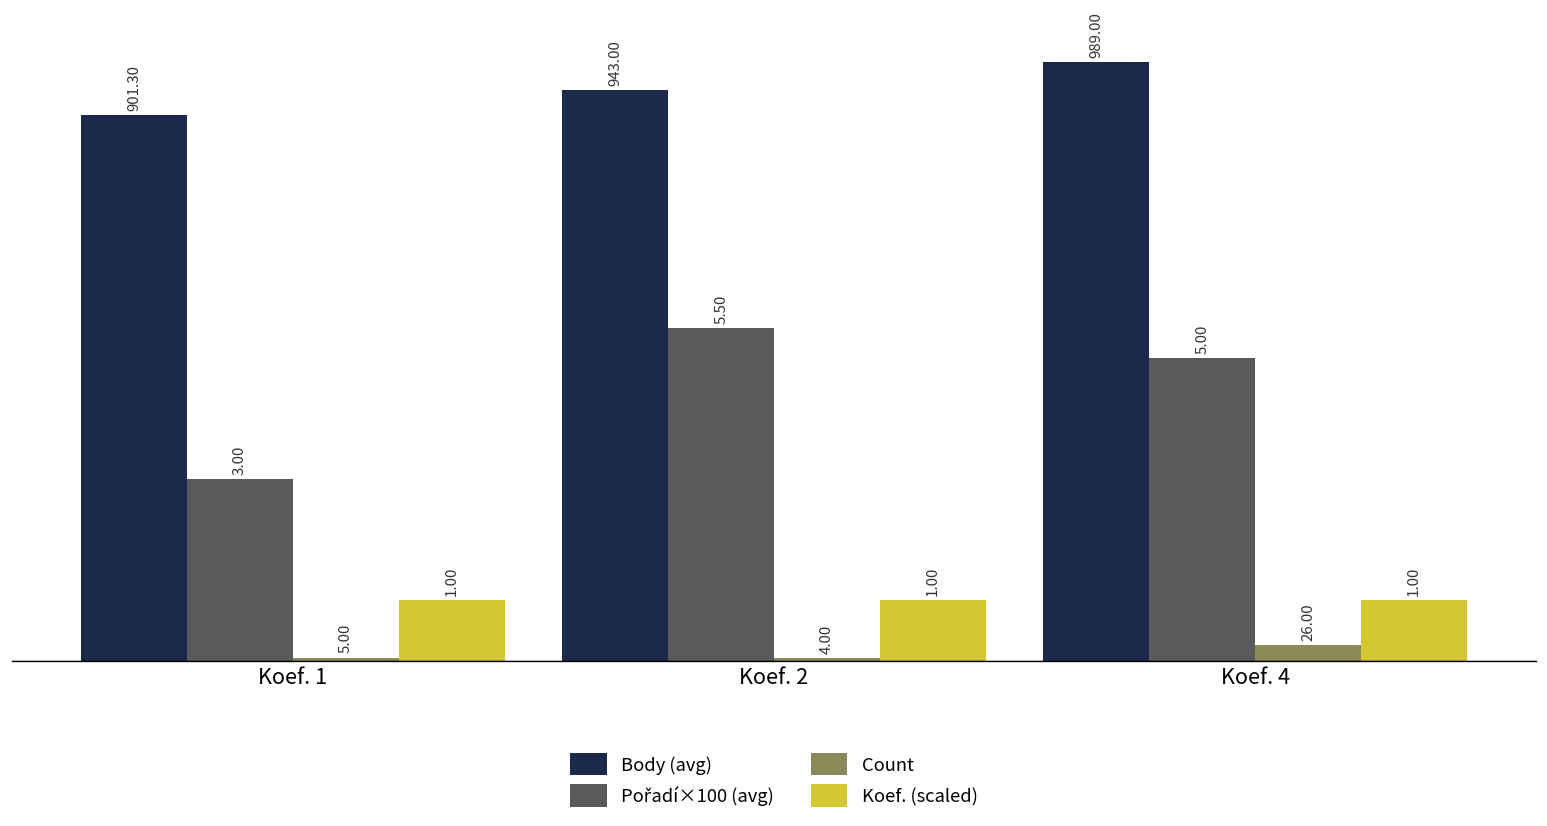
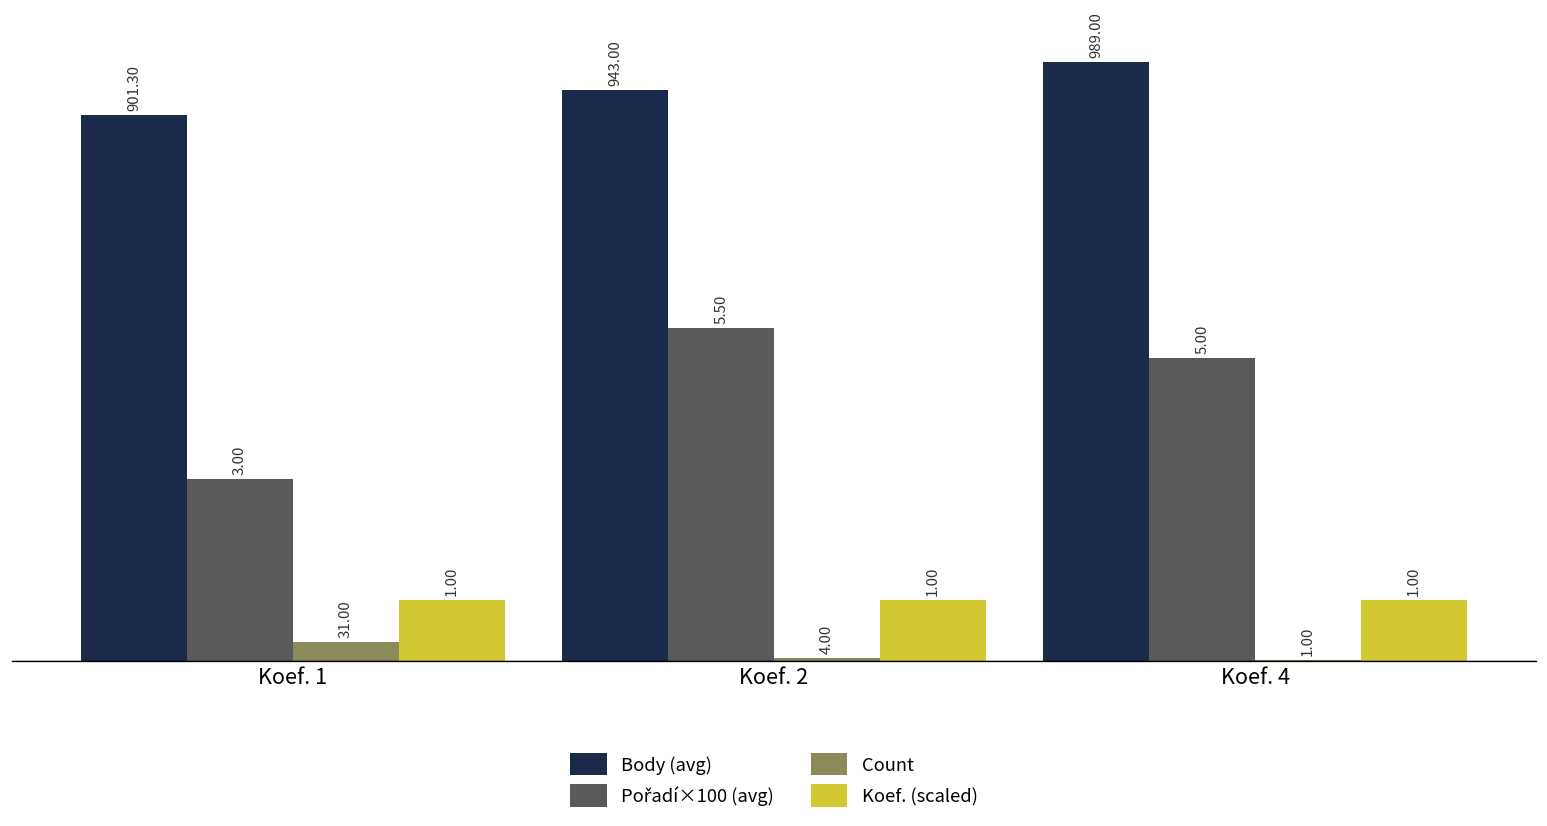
  {
    "Body (avg)": {
      "Koef. 1": 901.30,
      "Koef. 2": 943.00,
      "Koef. 4": 989.00
    },
    "Count": {
-     "Koef. 1": 5.00,
+     "Koef. 1": 31.00,
      "Koef. 2": 4.00,
-     "Koef. 4": 26.00
+     "Koef. 4": 1.00
    }
  }
